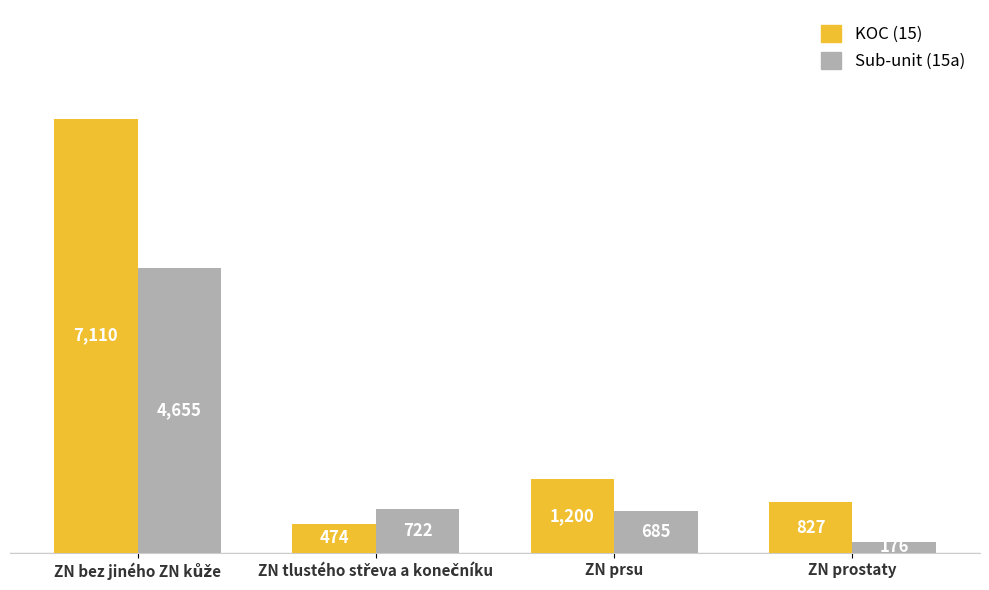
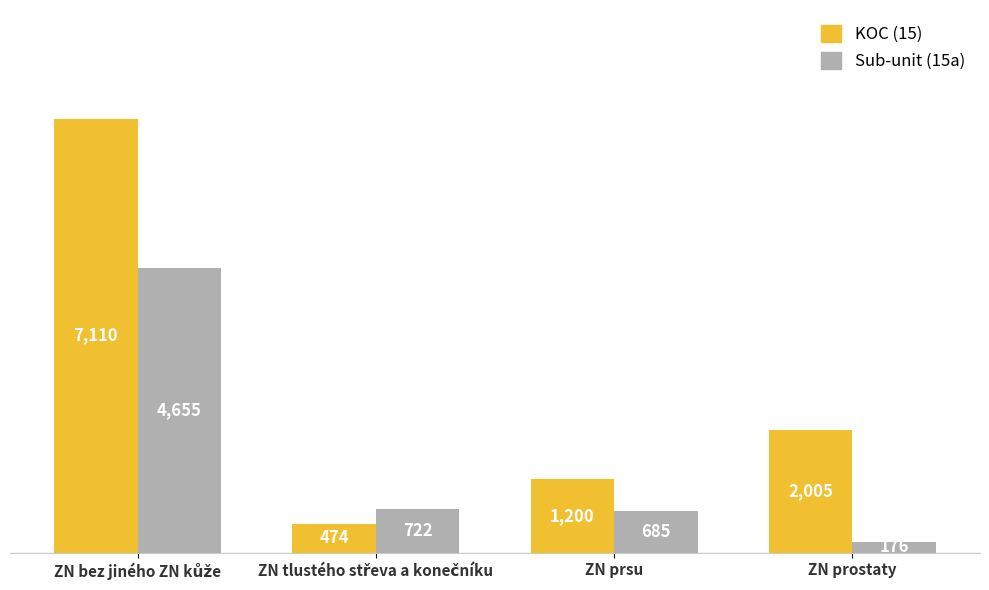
  {
    "KOC (15)": {
      "ZN bez jiného ZN kůže": "7,110",
      "ZN tlustého střeva a konečníku": "474",
      "ZN prsu": "1,200",
-     "ZN prostaty": "827"
+     "ZN prostaty": "2,005"
    },
    "Sub-unit (15a)": {
      "ZN bez jiného ZN kůže": "4,655",
      "ZN tlustého střeva a konečníku": "722",
      "ZN prsu": "685"
    }
  }
